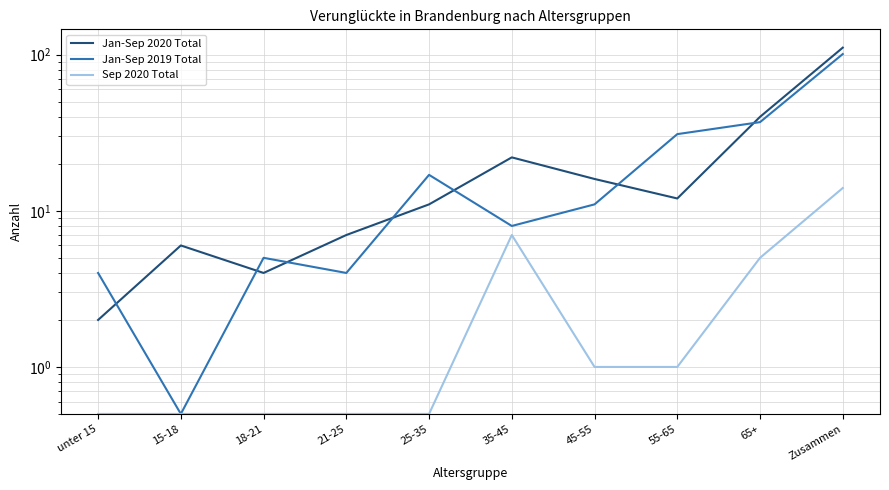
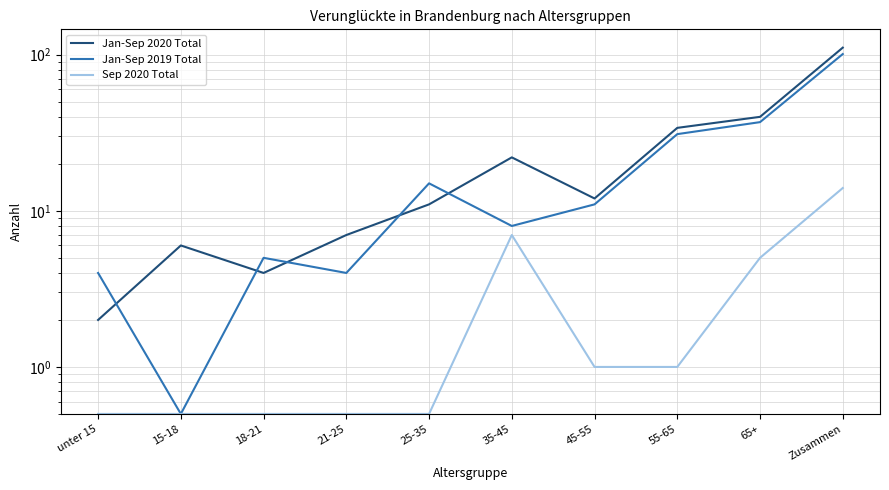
  {
    "Jan-Sep 2020 Total": {
      "unter 15": 2,
      "15-18": 6,
      "18-21": 4,
      "21-25": 7,
      "25-35": 11,
      "35-45": 22,
-     "45-55": 16,
-     "55-65": 12,
+     "45-55": 12,
+     "55-65": 34,
      "65+": 40,
      "Zusammen": 110
    },
    "Jan-Sep 2019 Total": {
      "unter 15": 4,
      "18-21": 5,
      "21-25": 4,
-     "25-35": 17,
+     "25-35": 15,
      "35-45": 8,
      "45-55": 11,
      "55-65": 31,
      "65+": 37,
      "Zusammen": 100
    },
    "Sep 2020 Total": {
      "unter 15": 0.50,
      "18-21": 0.50,
      "21-25": 0.50,
      "25-35": 0.50,
      "35-45": 7,
      "45-55": 1,
      "55-65": 1,
      "65+": 5,
      "Zusammen": 14
    }
  }
